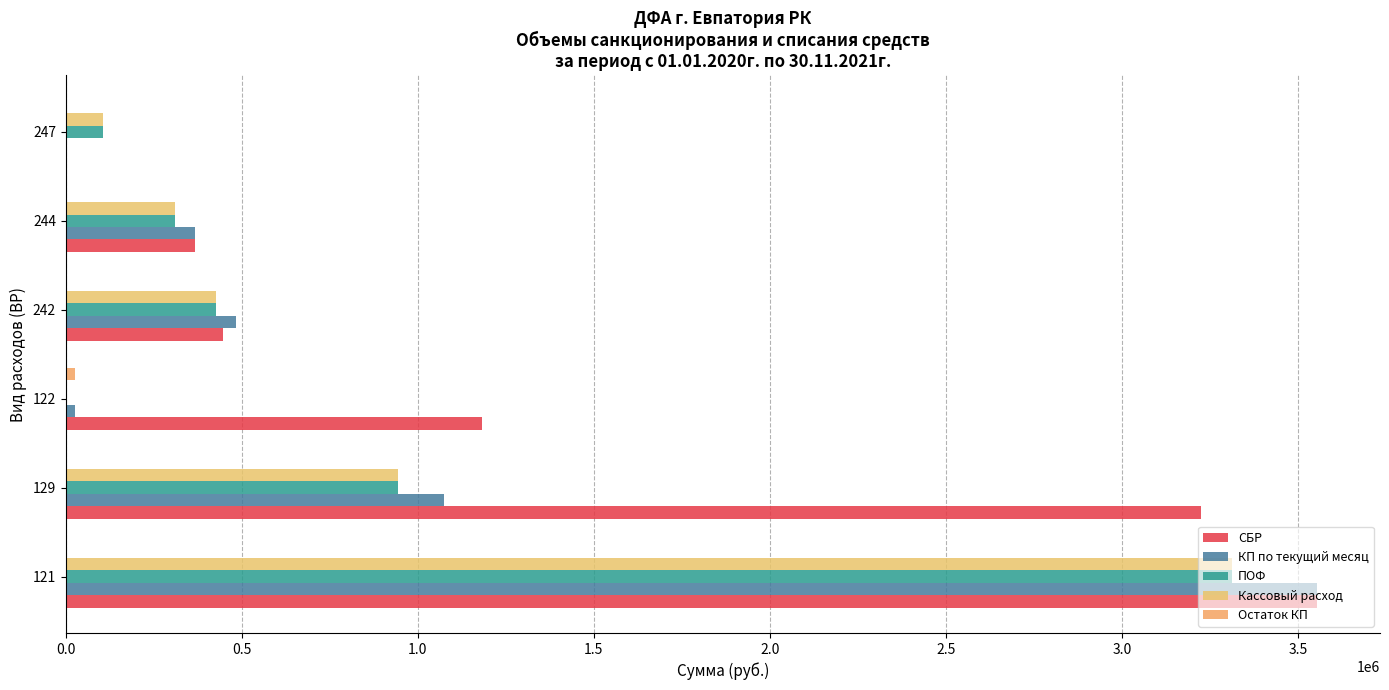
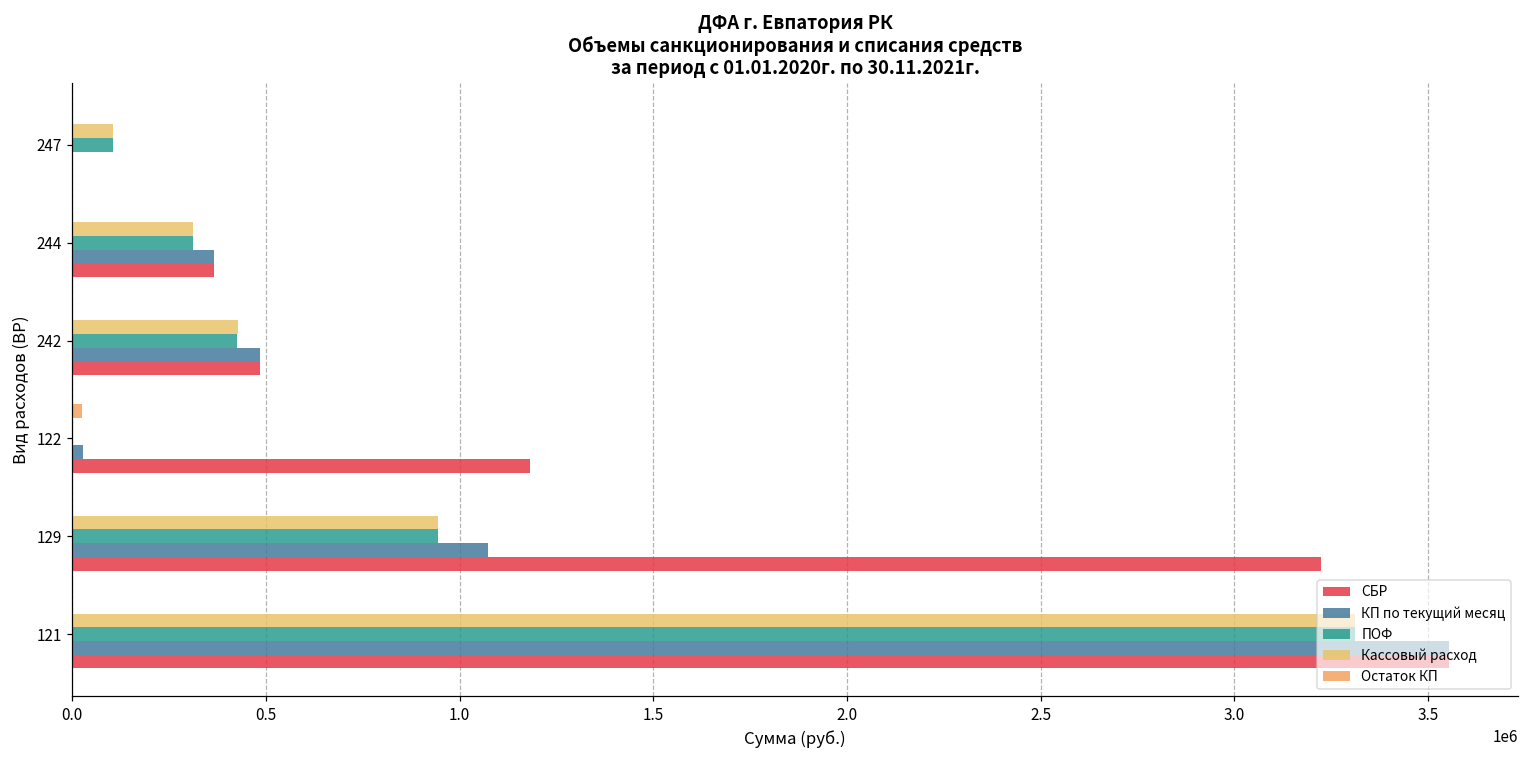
  {
    "СБР": {
      "247": 0,
      "244": 370000,
-     "242": 450000,
+     "242": 480000,
      "122": 1180000,
      "129": 3220000
    }
  }
